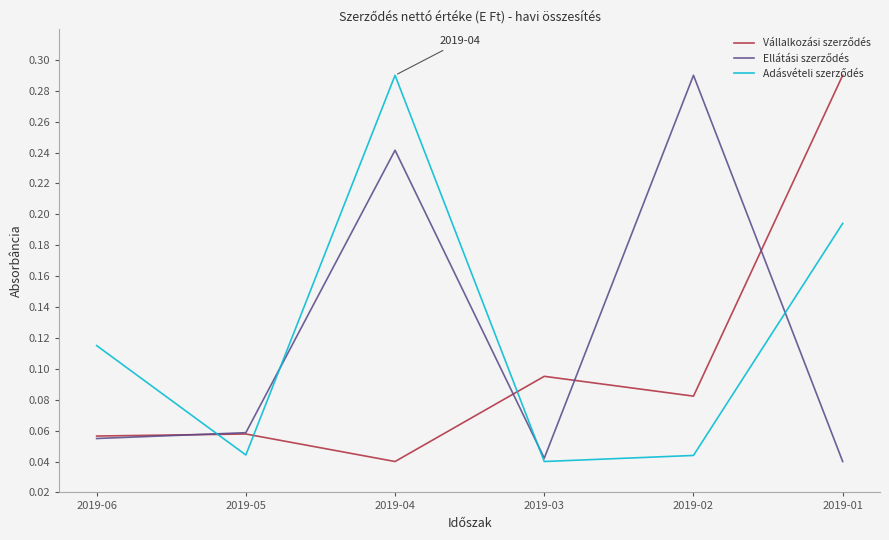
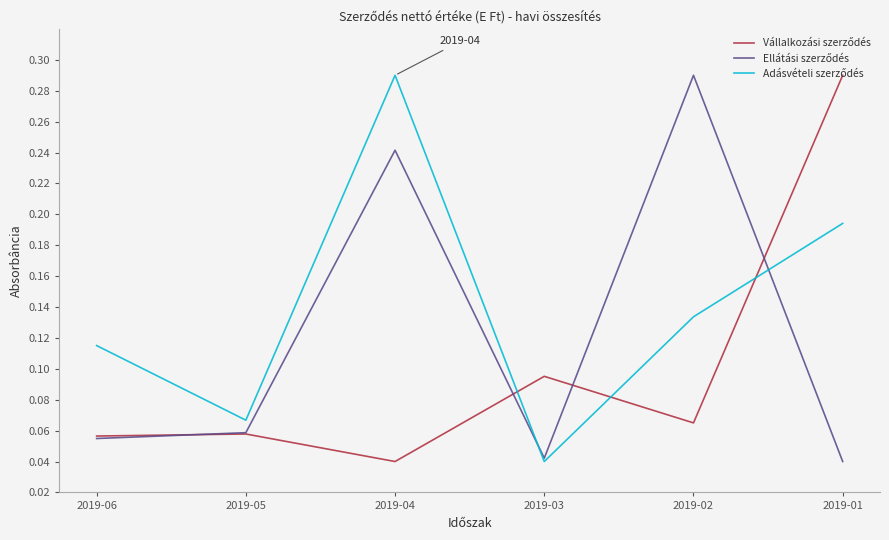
  {
    "Vállalkozási szerződés": {
      "2019-04": 0.040,
      "2019-03": 0.095,
-     "2019-02": 0.082,
+     "2019-02": 0.065,
      "2019-01": 0.290
    },
    "Ellátási szerződés": {
      "2019-04": 0.241,
      "2019-03": 0.042,
      "2019-02": 0.290,
      "2019-01": 0.040
    },
    "Adásvételi szerződés": {
      "2019-06": 0.115,
-     "2019-05": 0.044,
+     "2019-05": 0.067,
      "2019-03": 0.040,
-     "2019-02": 0.044,
+     "2019-02": 0.134,
      "2019-01": 0.194
    }
  }
